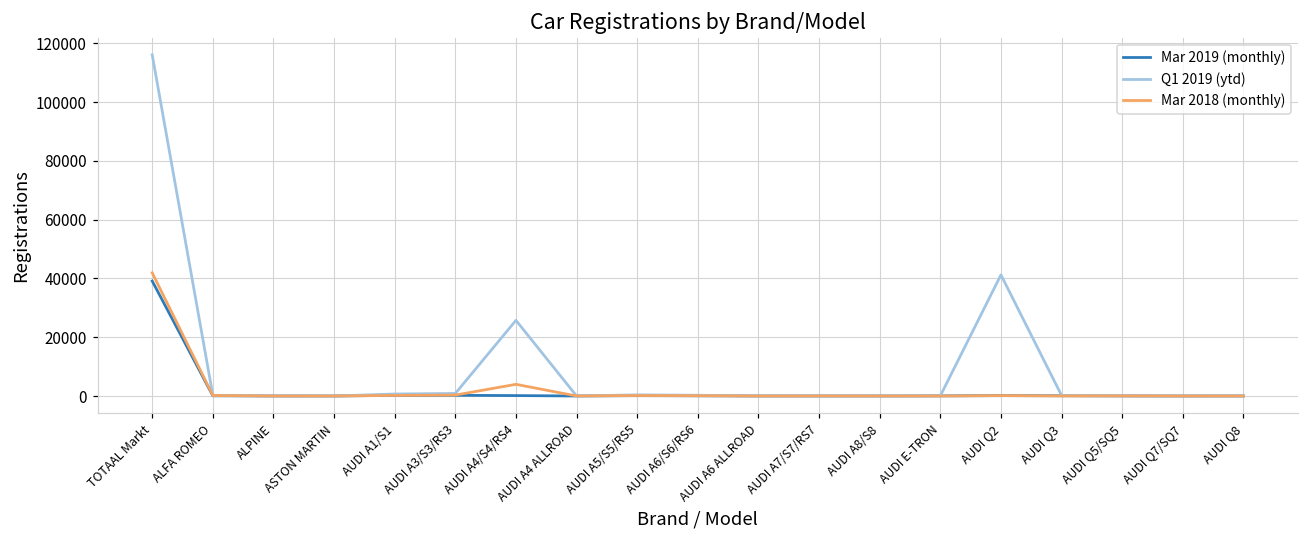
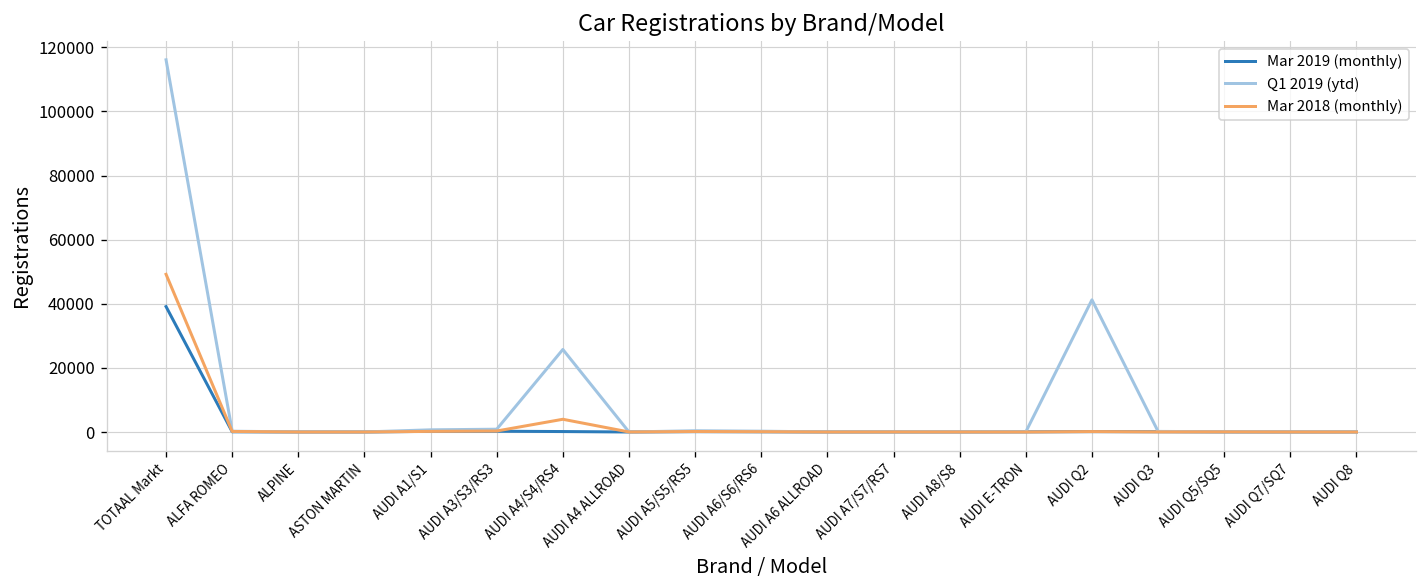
  {
    "Mar 2019 (monthly)": {
      "TOTAAL Markt": 39000,
      "AUDI A4/S4/RS4": 0
    },
    "Q1 2019 (ytd)": {
      "TOTAAL Markt": 116000,
      "AUDI A4/S4/RS4": 26000,
      "AUDI Q2": 41000
    },
    "Mar 2018 (monthly)": {
-     "TOTAAL Markt": 42000,
+     "TOTAAL Markt": 49000,
      "AUDI A4/S4/RS4": 4000
    }
  }
